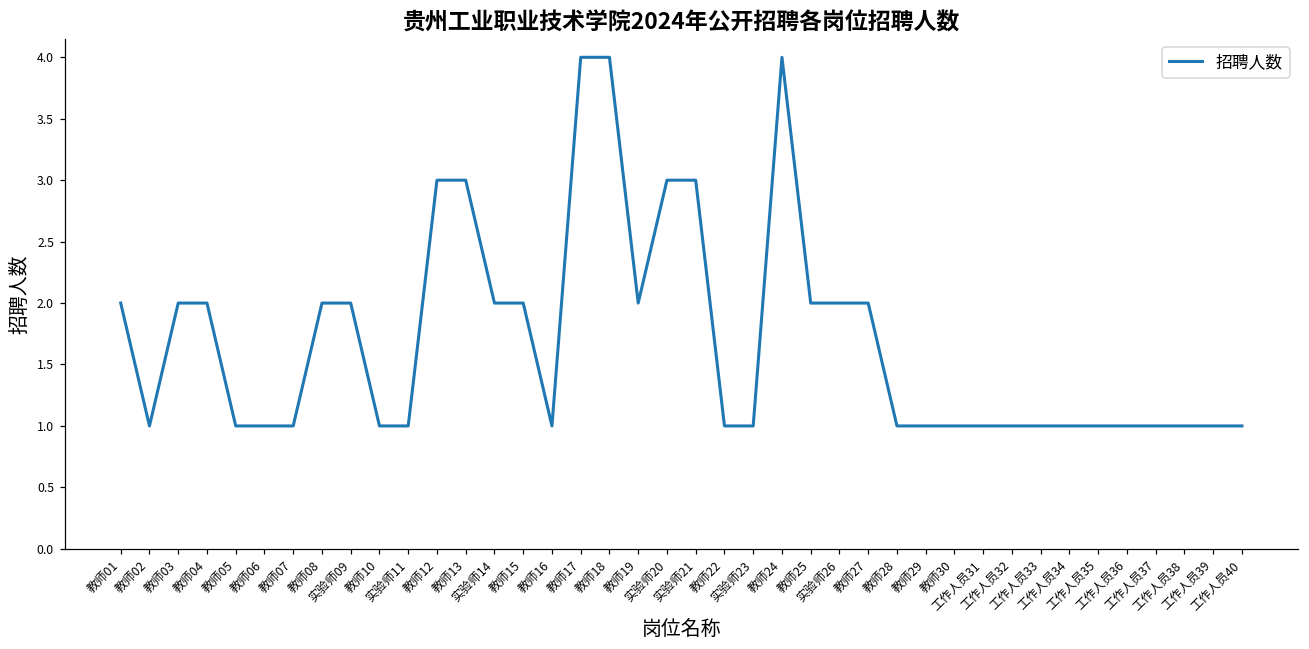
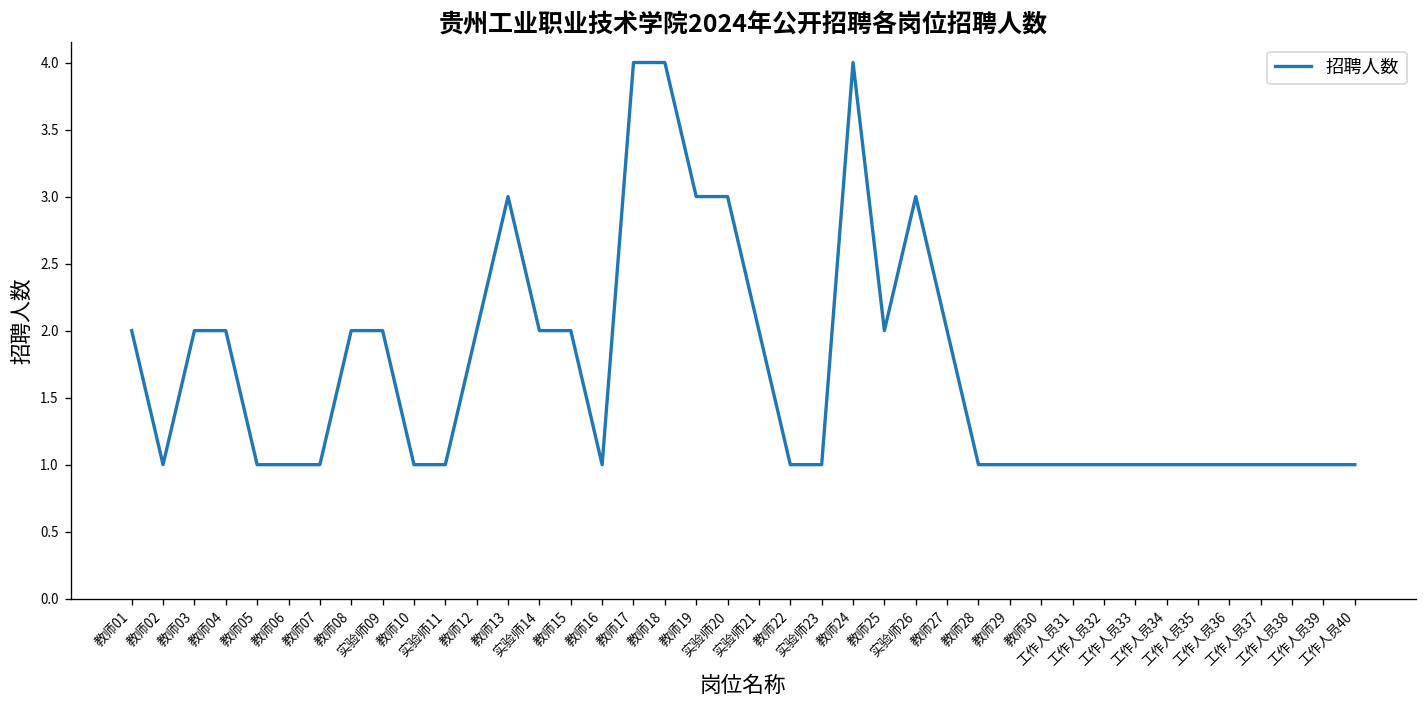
  {
    "教师01": 2,
    "教师02": 1,
    "教师03": 2,
    "教师04": 2,
    "教师05": 1,
    "教师06": 1,
    "教师07": 1,
    "教师08": 2,
    "实验师09": 2,
    "教师10": 1,
    "实验师11": 1,
-   "教师12": 3,
+   "教师12": 2,
    "教师13": 3,
    "实验师14": 2,
    "教师15": 2,
    "教师16": 1,
    "教师17": 4,
    "教师18": 4,
-   "教师19": 2,
+   "教师19": 3,
    "实验师20": 3,
-   "实验师21": 3,
+   "实验师21": 2,
    "教师22": 1,
    "实验师23": 1,
    "教师24": 4,
    "教师25": 2,
-   "实验师26": 2,
+   "实验师26": 3,
    "教师27": 2,
    "教师28": 1,
    "教师29": 1,
    "教师30": 1,
    "工作人员31": 1,
    "工作人员32": 1,
    "工作人员33": 1,
    "工作人员34": 1,
    "工作人员35": 1,
    "工作人员36": 1,
    "工作人员37": 1,
    "工作人员38": 1,
    "工作人员39": 1,
    "工作人员40": 1
  }
